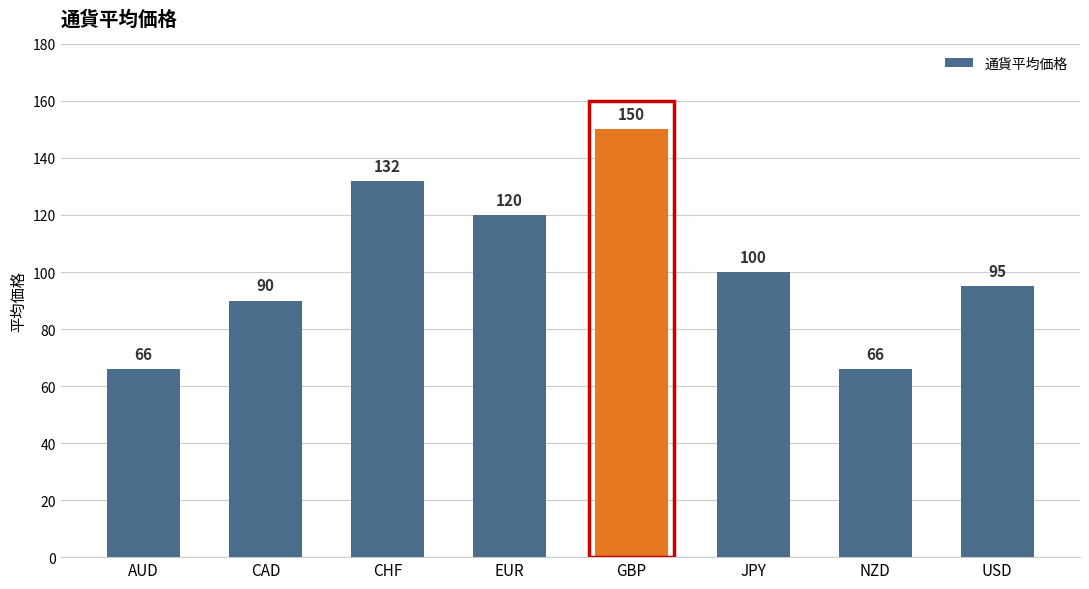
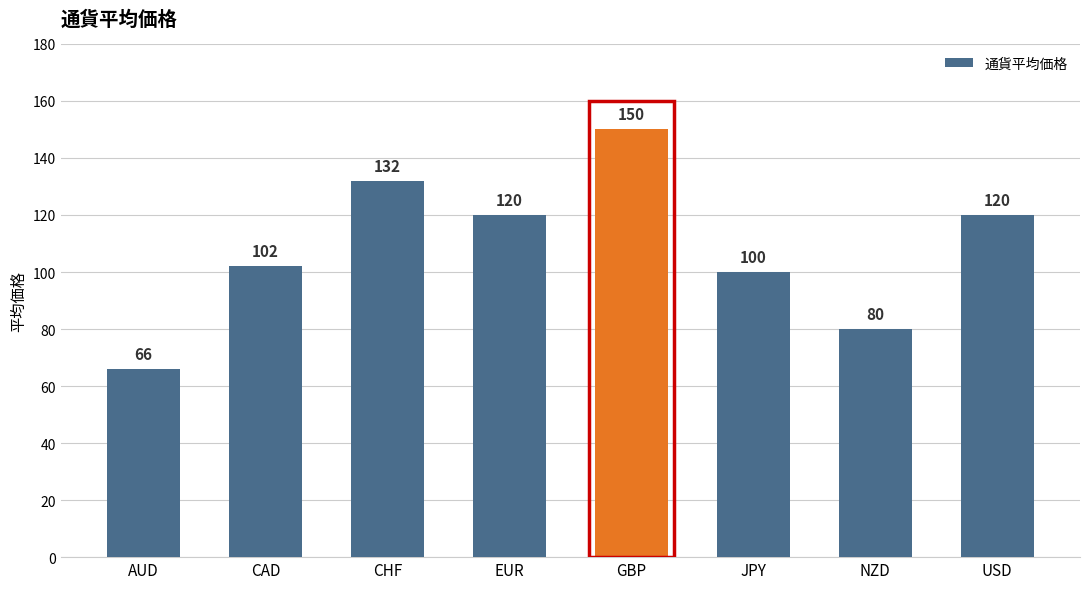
  {
    "AUD": 66,
-   "CAD": 90,
+   "CAD": 102,
    "CHF": 132,
    "EUR": 120,
    "GBP": 150,
    "JPY": 100,
-   "NZD": 66,
-   "USD": 95
+   "NZD": 80,
+   "USD": 120
  }
